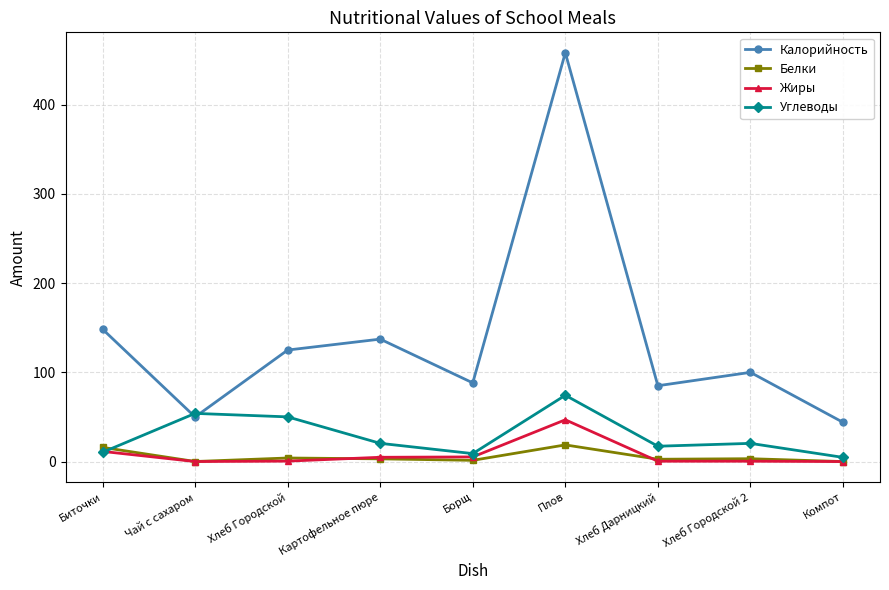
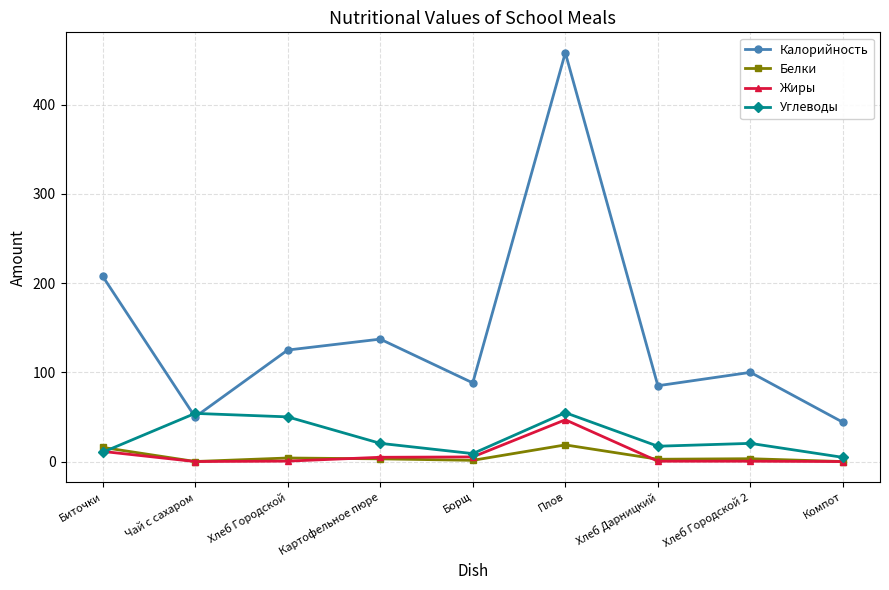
  {
    "Калорийность": {
-     "Биточки": 150,
+     "Биточки": 210,
      "Чай с сахаром": 50,
      "Хлеб Городской": 130,
      "Картофельное пюре": 140,
      "Борщ": 90,
      "Плов": 460,
      "Хлеб Дарницкий": 90,
      "Хлеб Городской 2": 100,
      "Компот": 40
    },
    "Белки": {
      "Биточки": 20,
      "Хлеб Городской": 0,
      "Борщ": 0,
      "Плов": 20
    },
    "Жиры": {
      "Хлеб Городской": 0,
      "Борщ": 10,
      "Плов": 50
    },
    "Углеводы": {
      "Чай с сахаром": 50,
      "Хлеб Городской": 50,
      "Картофельное пюре": 20,
      "Борщ": 10,
-     "Плов": 70,
+     "Плов": 50,
      "Хлеб Дарницкий": 20,
      "Хлеб Городской 2": 20,
      "Компот": 0
    }
  }
